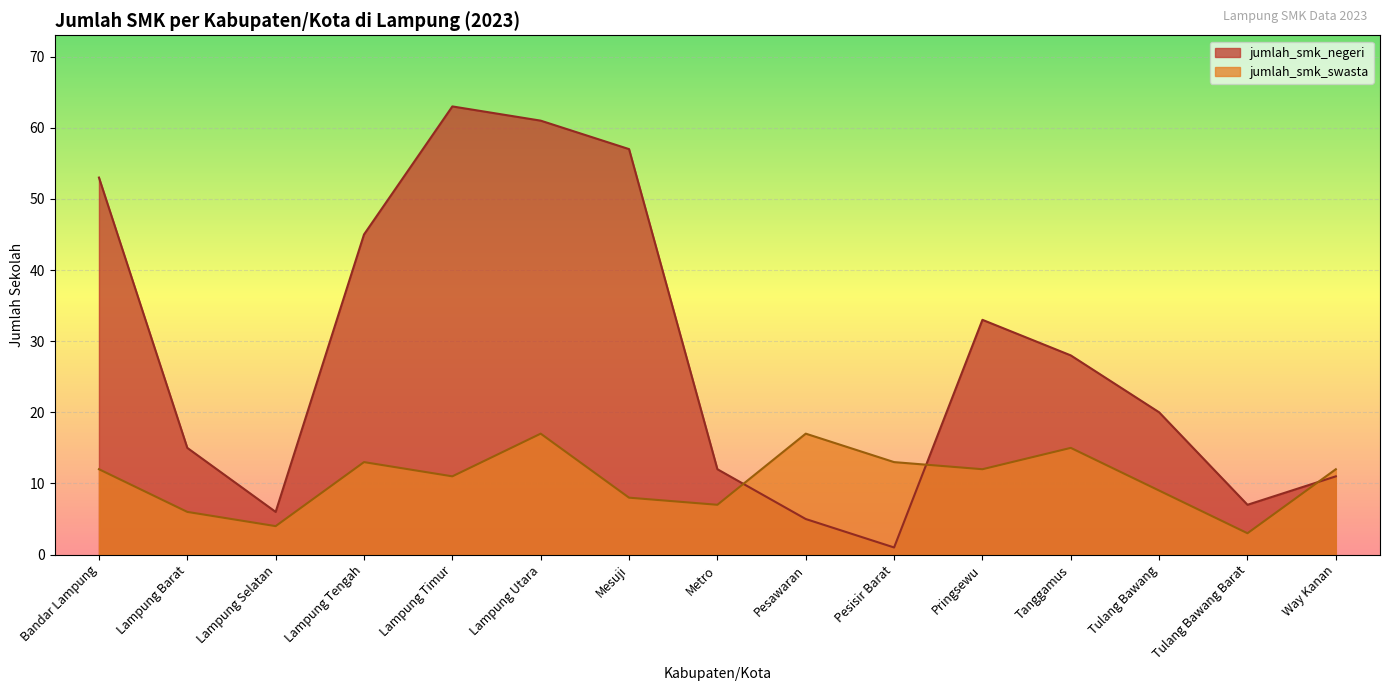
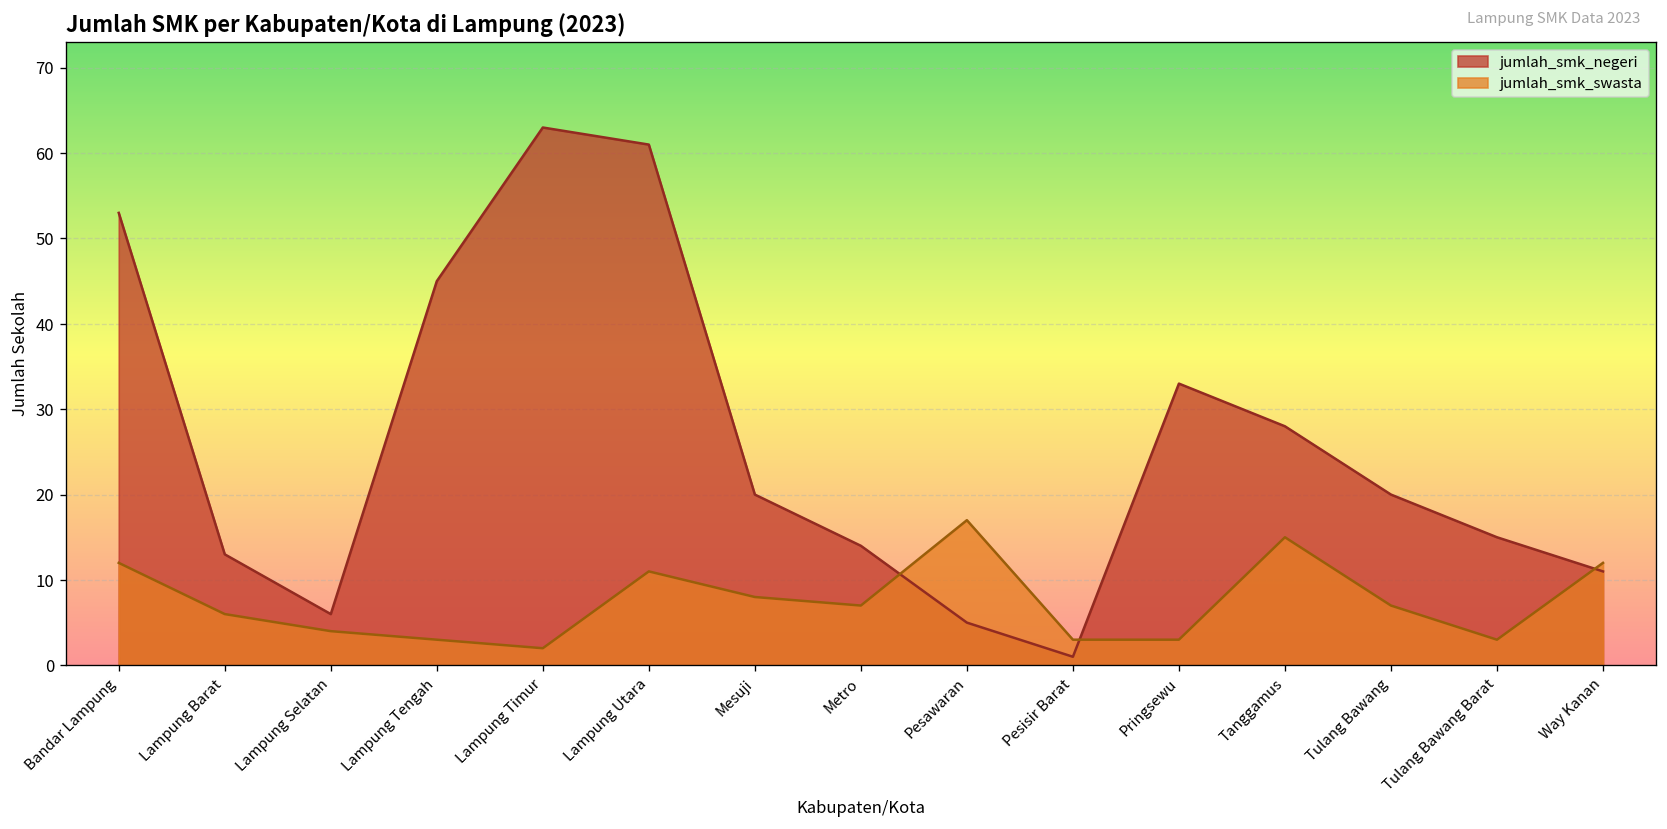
  {
    "jumlah_smk_negeri": {
      "Bandar Lampung": 53,
-     "Lampung Barat": 15,
+     "Lampung Barat": 13,
      "Lampung Selatan": 6,
      "Lampung Tengah": 45,
      "Lampung Timur": 63,
      "Lampung Utara": 61,
-     "Mesuji": 57,
-     "Metro": 12,
+     "Mesuji": 20,
+     "Metro": 14,
      "Pesawaran": 5,
      "Pesisir Barat": 1,
      "Pringsewu": 33,
      "Tanggamus": 28,
      "Tulang Bawang": 20,
-     "Tulang Bawang Barat": 7,
+     "Tulang Bawang Barat": 15,
      "Way Kanan": 11
    },
    "jumlah_smk_swasta": {
      "Bandar Lampung": 12,
      "Lampung Barat": 6,
      "Lampung Selatan": 4,
-     "Lampung Tengah": 13,
-     "Lampung Timur": 11,
-     "Lampung Utara": 17,
+     "Lampung Tengah": 3,
+     "Lampung Timur": 2,
+     "Lampung Utara": 11,
      "Mesuji": 8,
      "Metro": 7,
      "Pesawaran": 17,
-     "Pesisir Barat": 13,
-     "Pringsewu": 12,
+     "Pesisir Barat": 3,
+     "Pringsewu": 3,
      "Tanggamus": 15,
-     "Tulang Bawang": 9,
+     "Tulang Bawang": 7,
      "Tulang Bawang Barat": 3,
      "Way Kanan": 12
    }
  }
